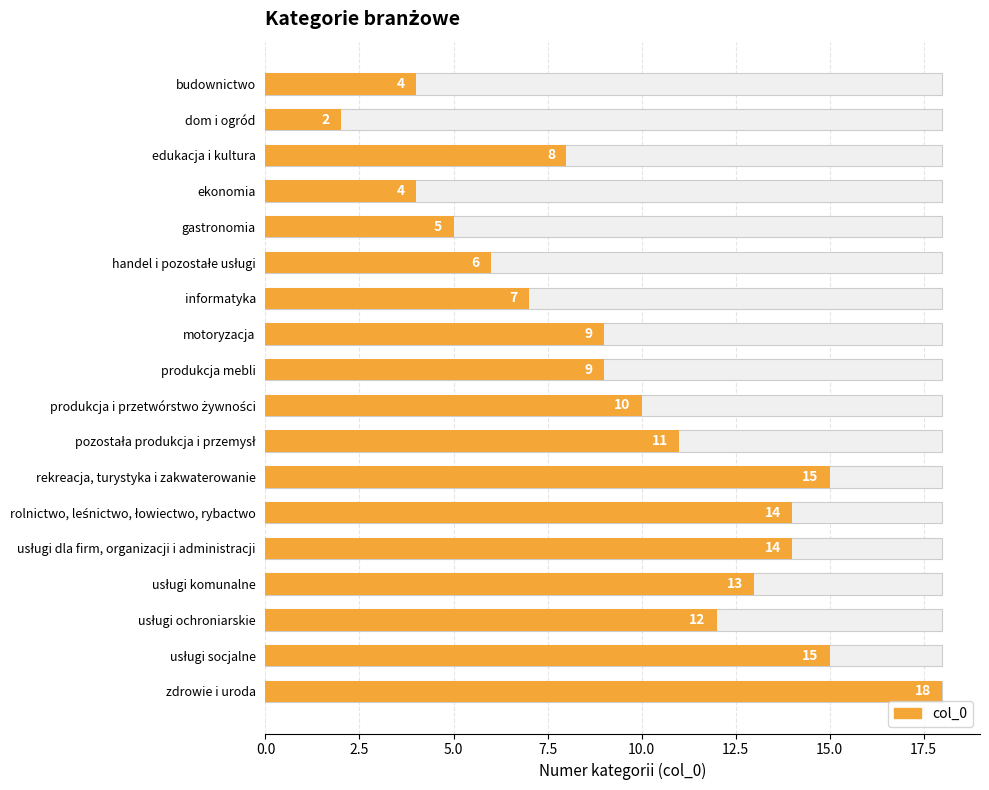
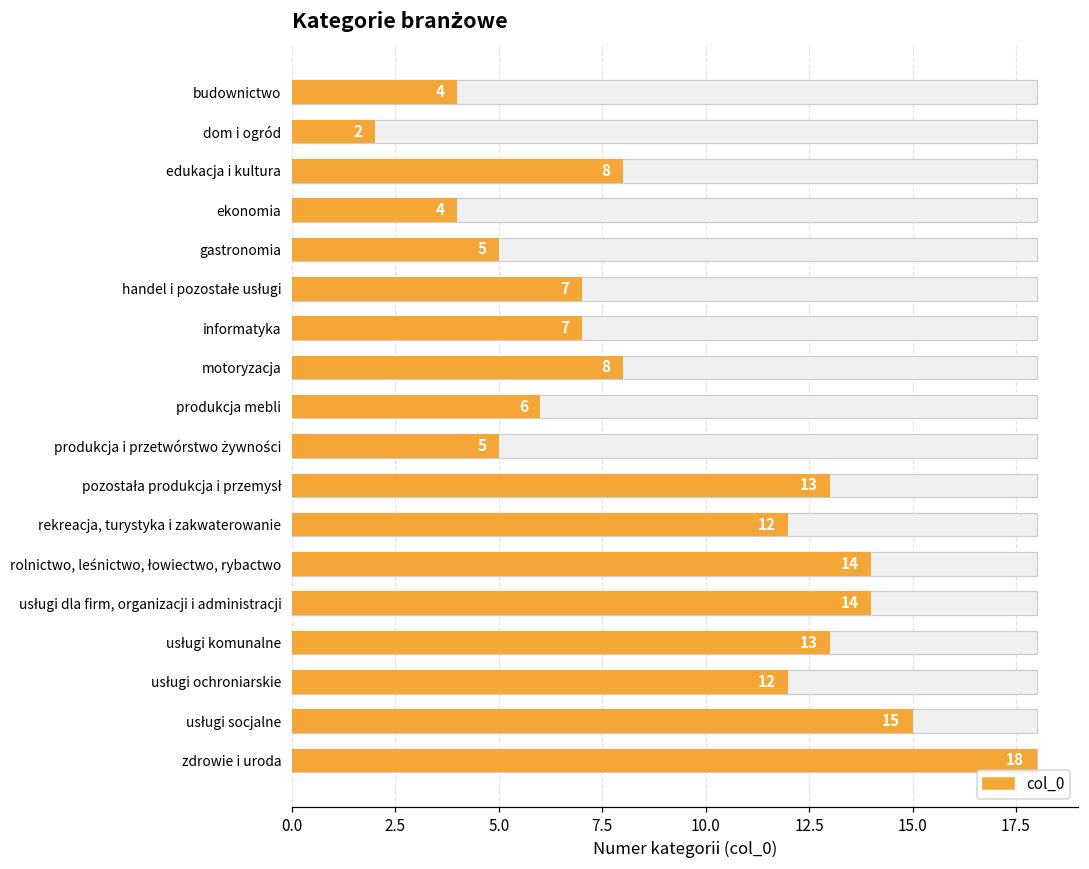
  {
    "col_0": {
-     "handel i pozostałe usługi": 6,
-     "motoryzacja": 9,
-     "produkcja mebli": 9,
-     "produkcja i przetwórstwo żywności": 10,
-     "pozostała produkcja i przemysł": 11,
-     "rekreacja, turystyka i zakwaterowanie": 15,
+     "handel i pozostałe usługi": 7,
+     "motoryzacja": 8,
+     "produkcja mebli": 6,
+     "produkcja i przetwórstwo żywności": 5,
+     "pozostała produkcja i przemysł": 13,
+     "rekreacja, turystyka i zakwaterowanie": 12,
      "zdrowie i uroda": 18
    }
  }
